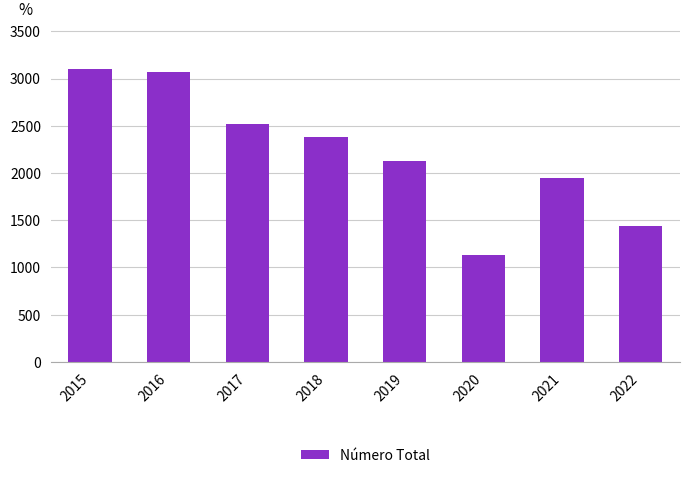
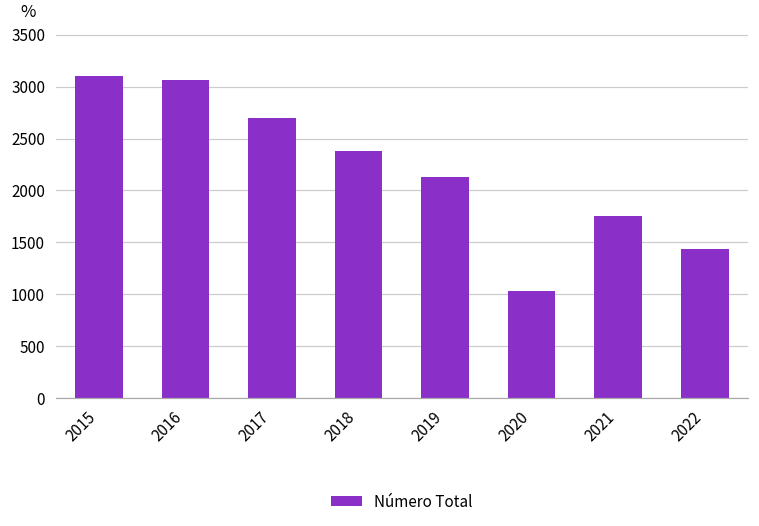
  {
    "2015": 3100,
    "2016": 3100,
-   "2017": 2500,
+   "2017": 2700,
    "2018": 2400,
    "2019": 2100,
-   "2020": 1100,
-   "2021": 1900,
+   "2020": 1000,
+   "2021": 1800,
    "2022": 1400
  }
